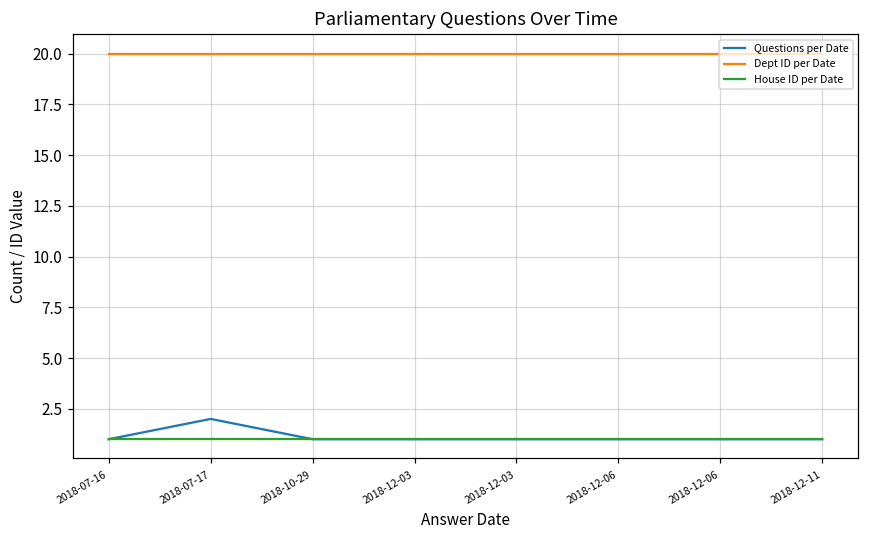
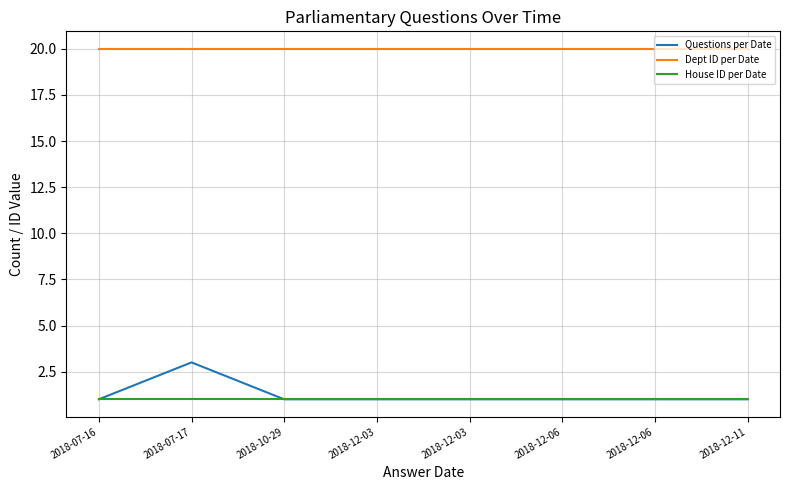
  {
    "Questions per Date": {
-     "2018-07-17": 2
+     "2018-07-17": 3
    },
    "Dept ID per Date": {
      "2018-07-16": 20,
      "2018-07-17": 20,
      "2018-10-29": 20
    },
    "House ID per Date": {
      "2018-07-17": 1
    }
  }
